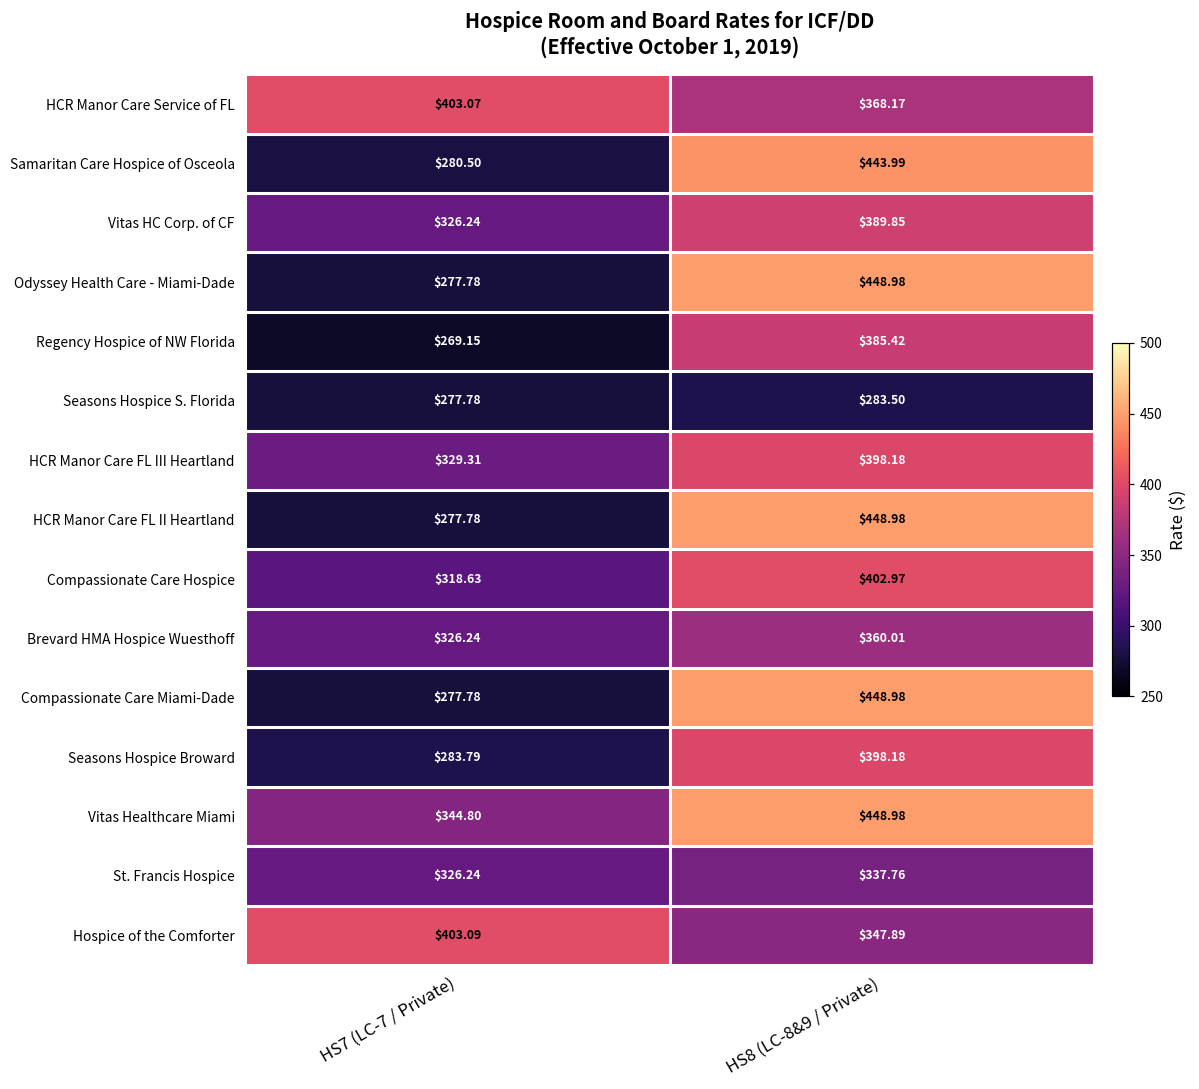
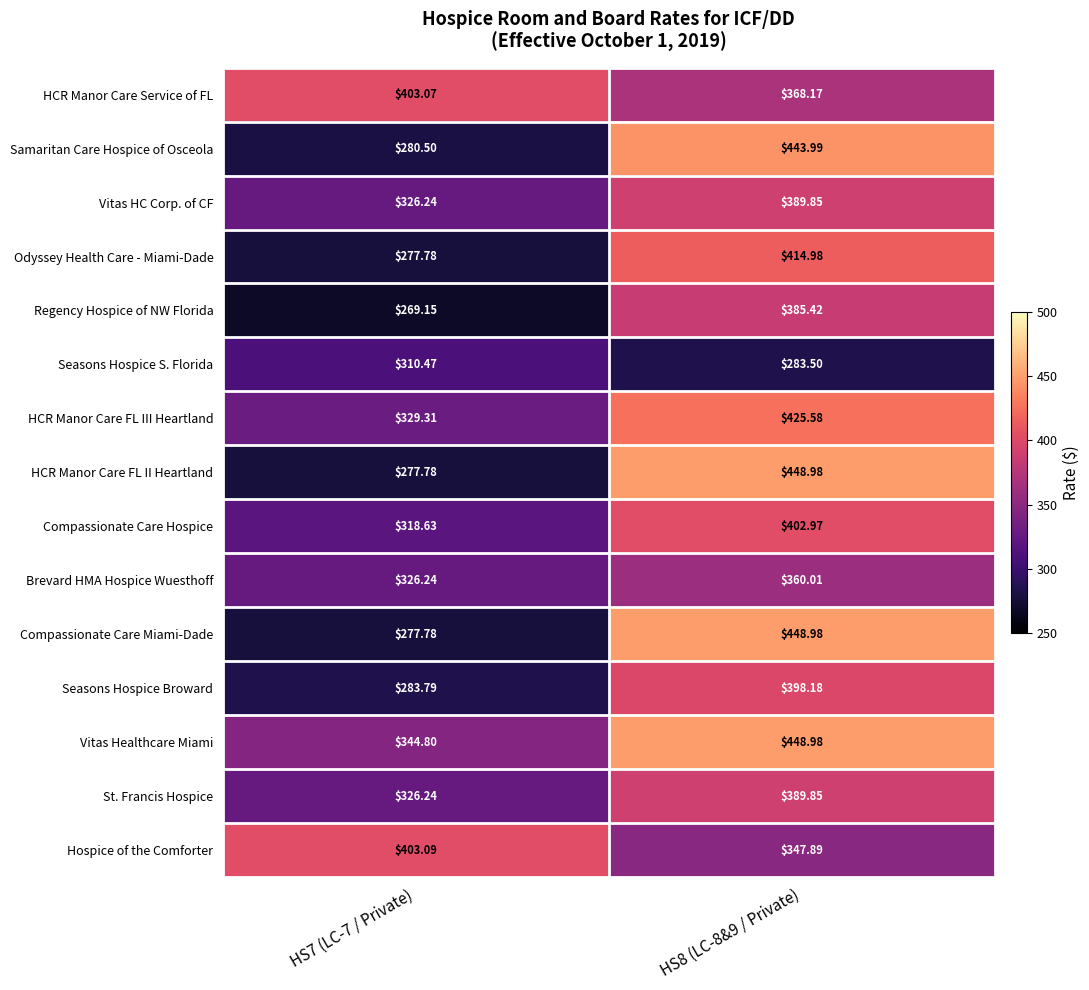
  {
    "HCR Manor Care Service of FL": {
      "HS7 (LC-7 / Private)": "$403.07",
      "HS8 (LC-8&9 / Private)": "$368.17"
    },
    "Samaritan Care Hospice of Osceola": {
      "HS7 (LC-7 / Private)": "$280.50",
      "HS8 (LC-8&9 / Private)": "$443.99"
    },
    "Vitas HC Corp. of CF": {
      "HS7 (LC-7 / Private)": "$326.24",
      "HS8 (LC-8&9 / Private)": "$389.85"
    },
    "Odyssey Health Care - Miami-Dade": {
      "HS7 (LC-7 / Private)": "$277.78",
-     "HS8 (LC-8&9 / Private)": "$448.98"
+     "HS8 (LC-8&9 / Private)": "$414.98"
    },
    "Regency Hospice of NW Florida": {
      "HS7 (LC-7 / Private)": "$269.15",
      "HS8 (LC-8&9 / Private)": "$385.42"
    },
    "Seasons Hospice S. Florida": {
-     "HS7 (LC-7 / Private)": "$277.78",
+     "HS7 (LC-7 / Private)": "$310.47",
      "HS8 (LC-8&9 / Private)": "$283.50"
    },
    "HCR Manor Care FL III Heartland": {
      "HS7 (LC-7 / Private)": "$329.31",
-     "HS8 (LC-8&9 / Private)": "$398.18"
+     "HS8 (LC-8&9 / Private)": "$425.58"
    },
    "HCR Manor Care FL II Heartland": {
      "HS7 (LC-7 / Private)": "$277.78",
      "HS8 (LC-8&9 / Private)": "$448.98"
    },
    "Compassionate Care Hospice": {
      "HS7 (LC-7 / Private)": "$318.63",
      "HS8 (LC-8&9 / Private)": "$402.97"
    },
    "Brevard HMA Hospice Wuesthoff": {
      "HS7 (LC-7 / Private)": "$326.24",
      "HS8 (LC-8&9 / Private)": "$360.01"
    },
    "Compassionate Care Miami-Dade": {
      "HS7 (LC-7 / Private)": "$277.78",
      "HS8 (LC-8&9 / Private)": "$448.98"
    },
    "Seasons Hospice Broward": {
      "HS7 (LC-7 / Private)": "$283.79",
      "HS8 (LC-8&9 / Private)": "$398.18"
    },
    "Vitas Healthcare Miami": {
      "HS7 (LC-7 / Private)": "$344.80",
      "HS8 (LC-8&9 / Private)": "$448.98"
    },
    "St. Francis Hospice": {
      "HS7 (LC-7 / Private)": "$326.24",
-     "HS8 (LC-8&9 / Private)": "$337.76"
+     "HS8 (LC-8&9 / Private)": "$389.85"
    },
    "Hospice of the Comforter": {
      "HS7 (LC-7 / Private)": "$403.09",
      "HS8 (LC-8&9 / Private)": "$347.89"
    }
  }
